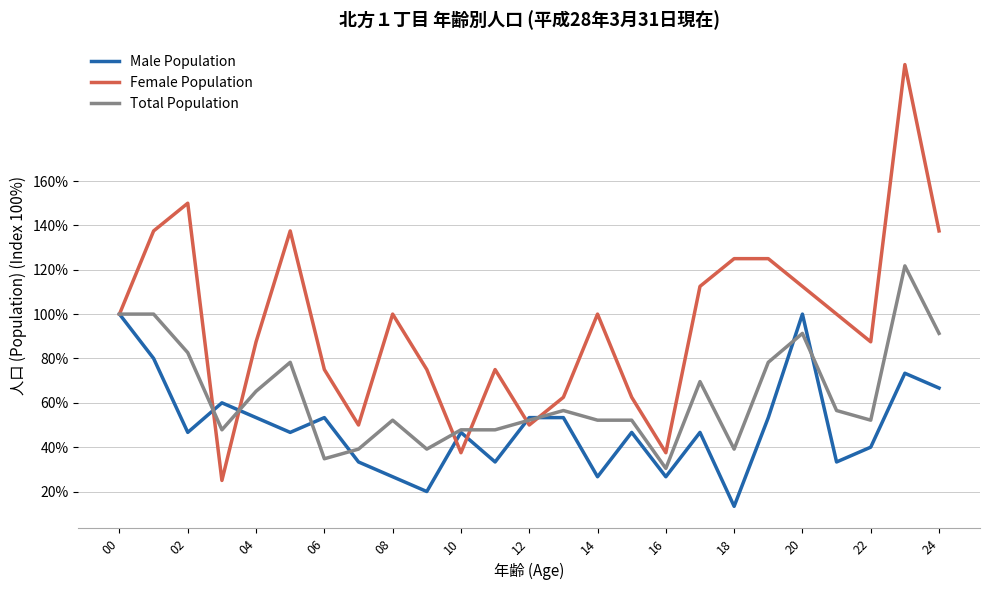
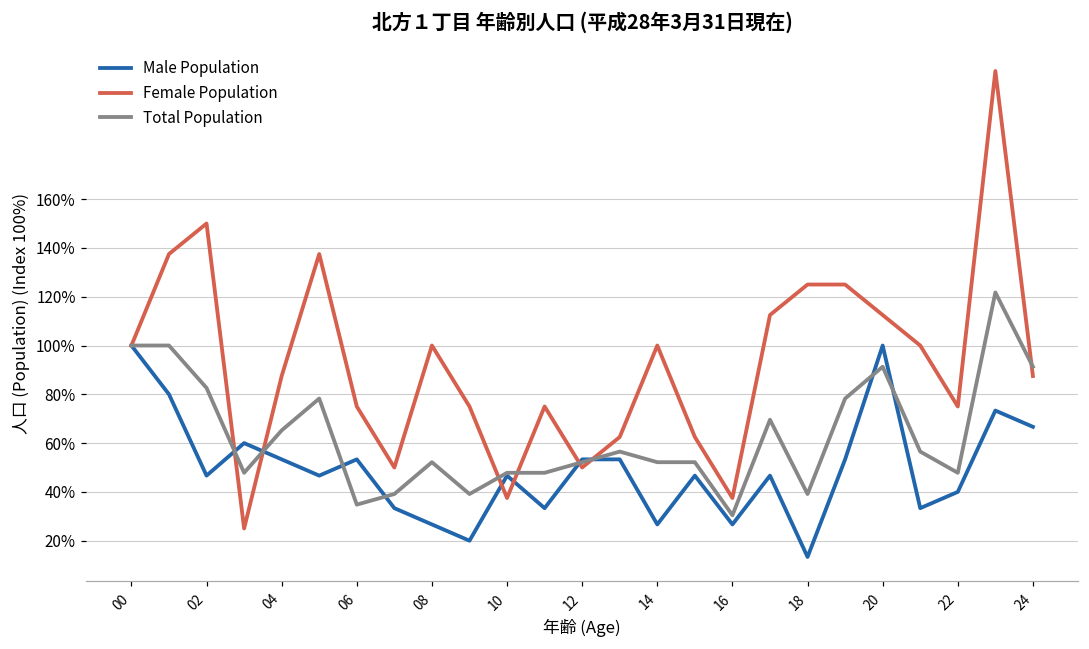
  {
    "Male Population": {
      "02": "47%",
      "04": "53%",
      "06": "53%",
      "08": "27%",
      "10": "47%",
      "12": "53%",
      "14": "27%",
      "16": "27%",
      "18": "13%",
      "20": "100%",
      "22": "40%",
      "24": "67%"
    },
    "Female Population": {
      "02": "150%",
      "04": "88%",
      "06": "75%",
      "08": "100%",
      "10": "38%",
      "12": "50%",
      "14": "100%",
      "16": "38%",
      "18": "125%",
      "20": "113%",
-     "22": "88%",
-     "24": "138%"
+     "22": "75%",
+     "24": "88%"
    },
    "Total Population": {
      "02": "83%",
      "04": "65%",
      "06": "35%",
      "08": "52%",
      "10": "48%",
      "12": "52%",
      "14": "52%",
      "16": "30%",
      "18": "39%",
      "20": "91%",
-     "22": "52%",
+     "22": "48%",
      "24": "91%"
    }
  }
